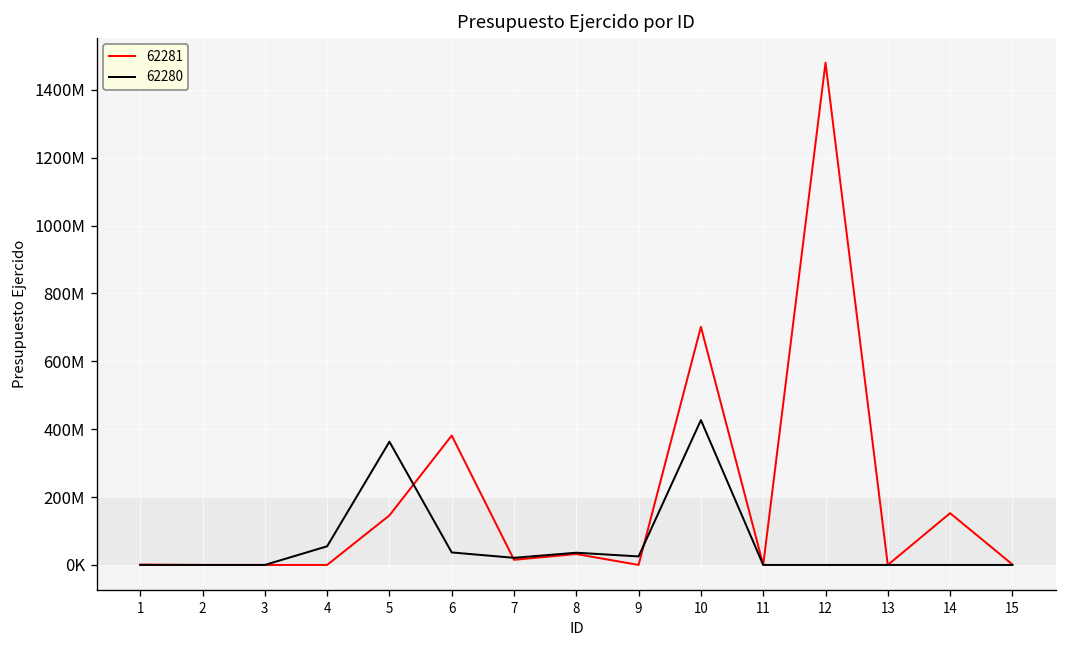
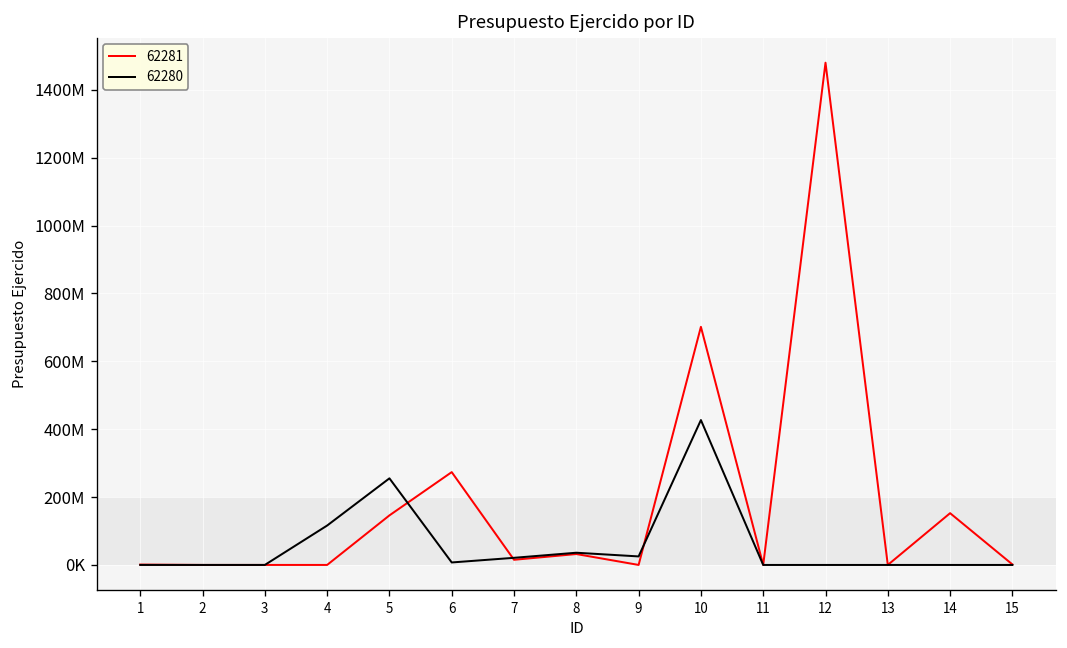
  {
    "62281": {
      "4": 0,
      "5": 150000000,
-     "6": 380000000,
+     "6": 270000000,
      "9": 0,
      "10": 700000000,
      "12": 1480000000,
      "14": 150000000
    },
    "62280": {
-     "4": 50000000,
-     "5": 360000000,
-     "6": 40000000,
+     "4": 120000000,
+     "5": 260000000,
+     "6": 10000000,
      "9": 30000000,
      "10": 430000000,
      "12": 0,
      "14": 0
    }
  }
